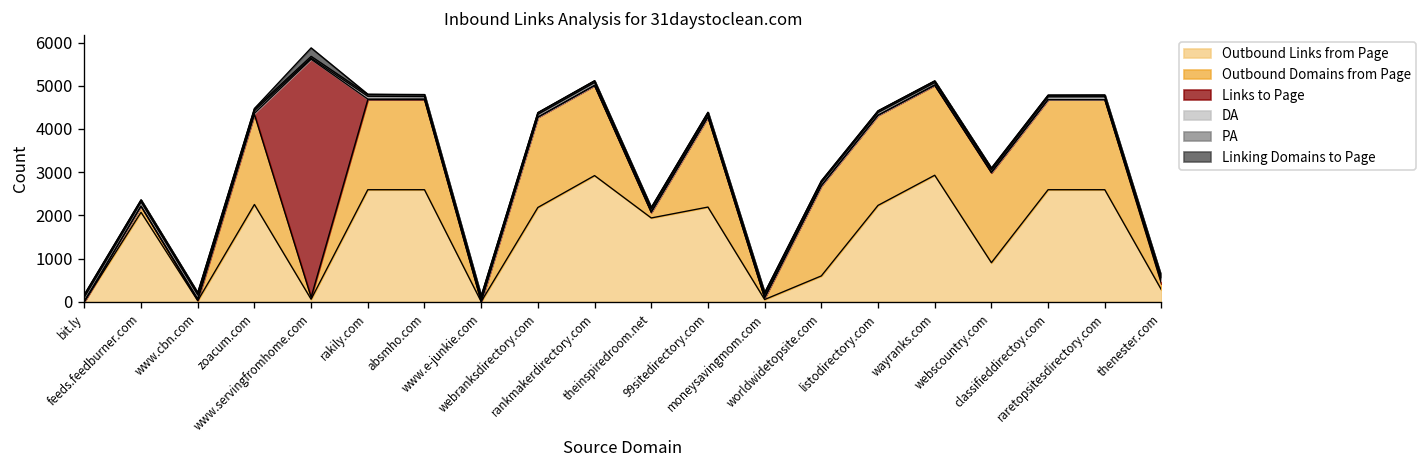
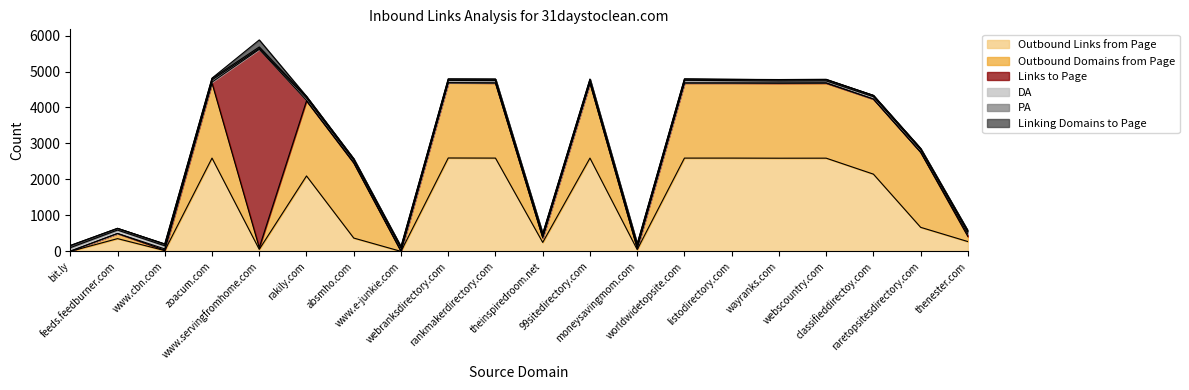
  {
    "Outbound Links from Page": {
-     "feeds.feedburner.com": 2100,
-     "zoacum.com": 2300,
-     "rakily.com": 2600,
-     "absmho.com": 2600,
-     "webranksdirectory.com": 2200,
-     "rankmakerdirectory.com": 2900,
-     "theinspiredroom.net": 1900,
-     "99sitedirectory.com": 2200,
-     "worldwidetopsite.com": 600,
-     "listodirectory.com": 2200,
-     "wayranks.com": 2900,
-     "webscountry.com": 900,
-     "classifieddirectoy.com": 2600,
-     "raretopsitesdirectory.com": 2600,
+     "feeds.feedburner.com": 400,
+     "zoacum.com": 2600,
+     "rakily.com": 2100,
+     "absmho.com": 400,
+     "webranksdirectory.com": 2600,
+     "rankmakerdirectory.com": 2600,
+     "theinspiredroom.net": 300,
+     "99sitedirectory.com": 2600,
+     "worldwidetopsite.com": 2600,
+     "listodirectory.com": 2600,
+     "wayranks.com": 2600,
+     "webscountry.com": 2600,
+     "classifieddirectoy.com": 2100,
+     "raretopsitesdirectory.com": 700,
      "thenester.com": 300
    },
    "Linking Domains to Page": {
      "www.servingfromhome.com": 200
    }
  }
